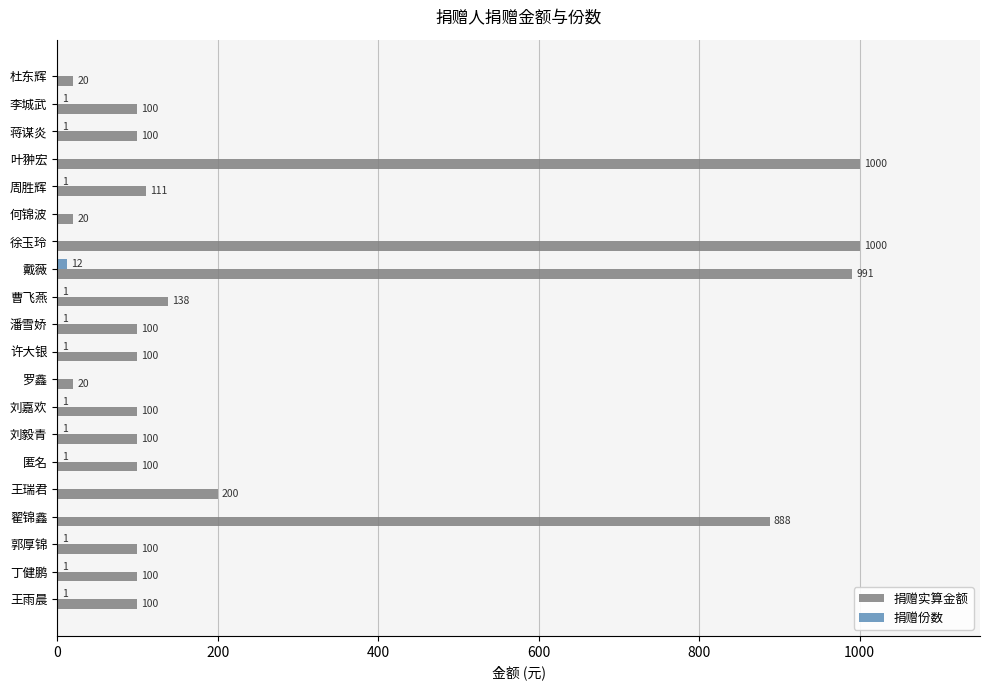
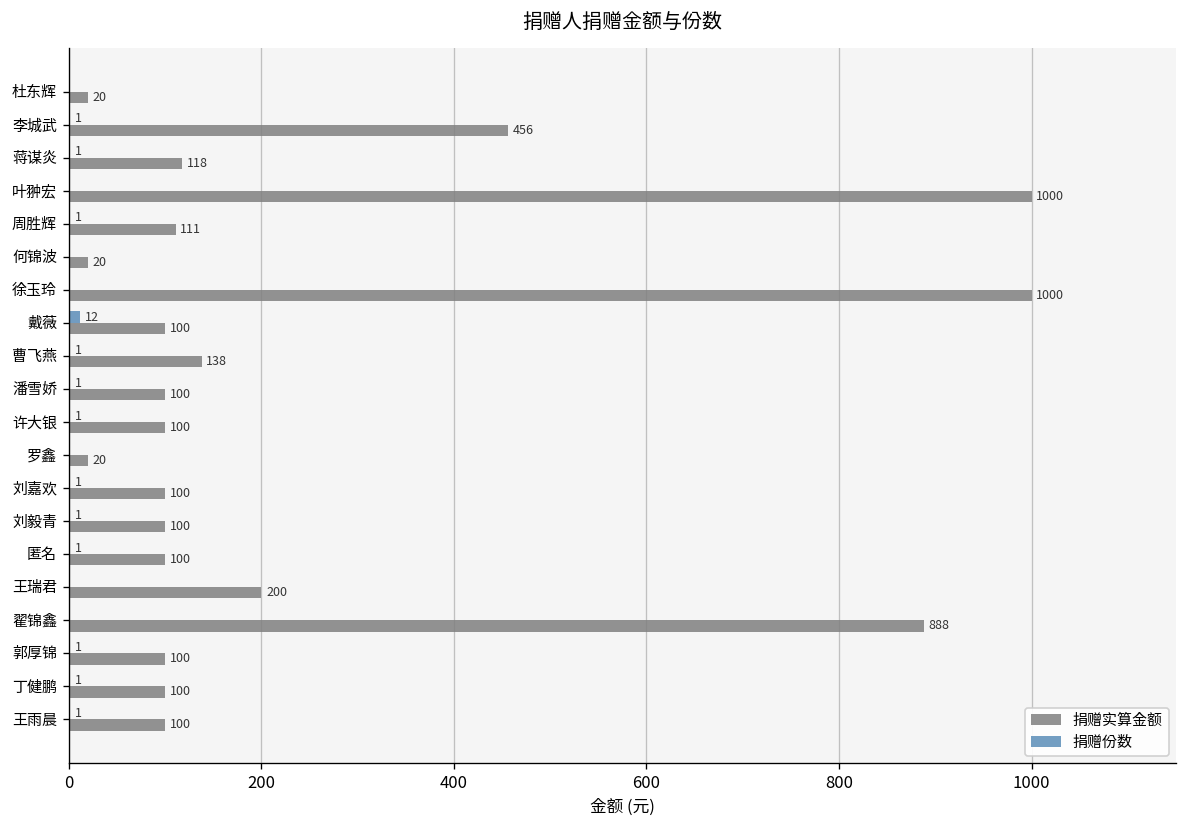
  {
    "捐赠实算金额": {
      "杜东辉": 20,
-     "李城武": 100,
-     "蒋谋炎": 100,
+     "李城武": 456,
+     "蒋谋炎": 118,
      "叶翀宏": 1000,
      "周胜辉": 111,
      "何锦波": 20,
      "徐玉玲": 1000,
-     "戴薇": 991,
+     "戴薇": 100,
      "曹飞燕": 138,
      "潘雪娇": 100,
      "许大银": 100,
      "罗鑫": 20,
      "刘嘉欢": 100,
      "刘毅青": 100,
      "匿名": 100,
      "王瑞君": 200,
      "翟锦鑫": 888,
      "郭厚锦": 100,
      "丁健鹏": 100,
      "王雨晨": 100
    },
    "捐赠份数": {
      "李城武": 1,
      "蒋谋炎": 1,
      "周胜辉": 1,
      "戴薇": 12,
      "曹飞燕": 1,
      "潘雪娇": 1,
      "许大银": 1,
      "刘嘉欢": 1,
      "刘毅青": 1,
      "匿名": 1,
      "郭厚锦": 1,
      "丁健鹏": 1,
      "王雨晨": 1
    }
  }
